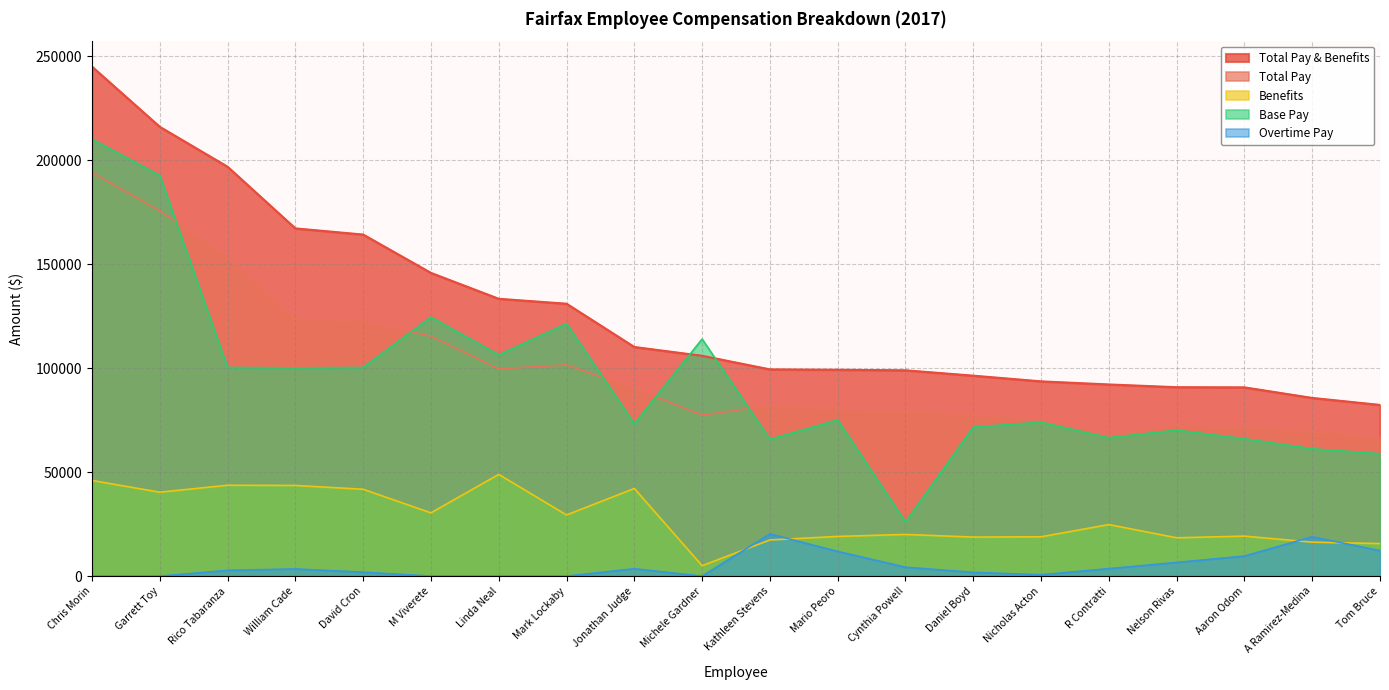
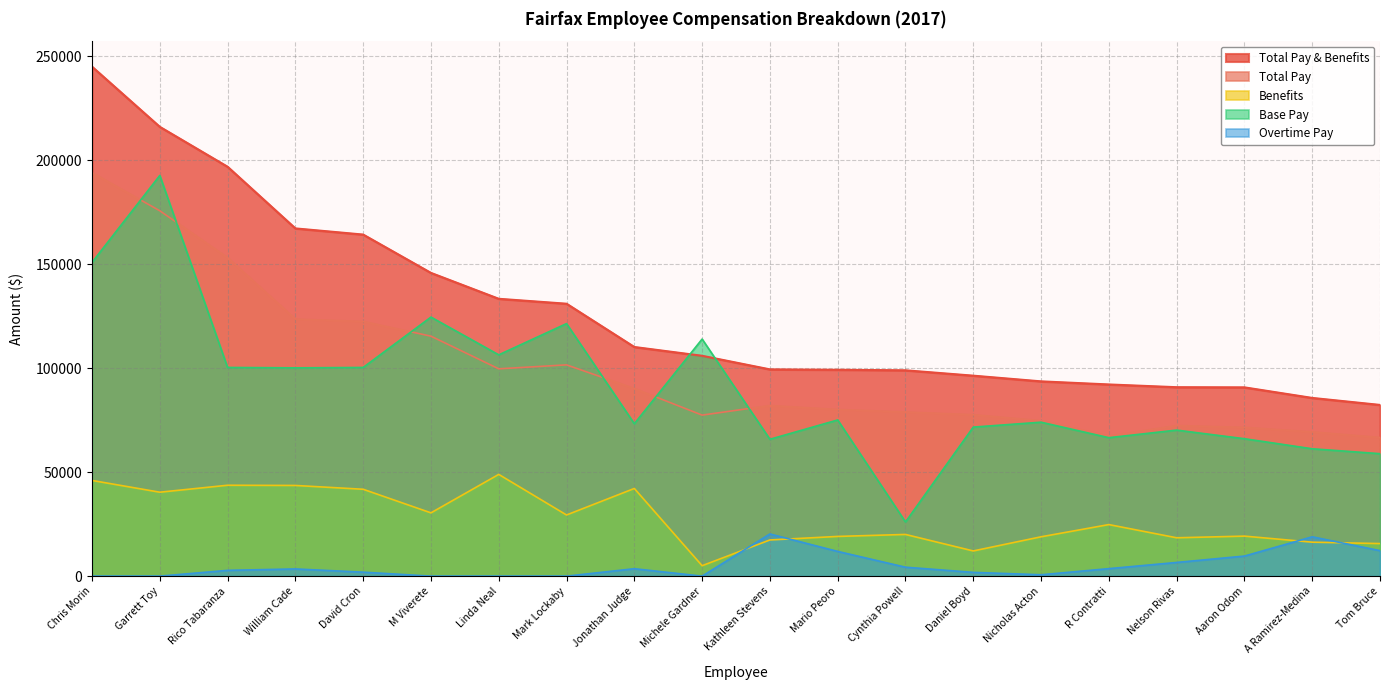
  {
    "Benefits": {
      "Chris Morin": 46000,
      "Garrett Toy": 40000,
      "Rico Tabaranza": 44000,
      "William Cade": 44000,
      "David Cron": 42000,
      "M Viverete": 30000,
      "Linda Neal": 49000,
      "Mark Lockaby": 29000,
      "Jonathan Judge": 42000,
      "Michele Gardner": 5000,
      "Kathleen Stevens": 17000,
      "Mario Peoro": 19000,
      "Cynthia Powell": 20000,
-     "Daniel Boyd": 19000,
+     "Daniel Boyd": 12000,
      "Nicholas Acton": 19000,
      "R Contratti": 25000,
      "Nelson Rivas": 18000,
      "Aaron Odom": 19000,
      "A Ramirez-Medina": 16000,
      "Tom Bruce": 16000
    },
    "Base Pay": {
-     "Chris Morin": 210000,
+     "Chris Morin": 151000,
      "Garrett Toy": 193000,
      "Rico Tabaranza": 100000,
      "William Cade": 100000,
      "David Cron": 100000,
      "M Viverete": 125000,
      "Linda Neal": 106000,
      "Mark Lockaby": 121000,
      "Jonathan Judge": 73000,
      "Michele Gardner": 114000,
      "Kathleen Stevens": 66000,
      "Mario Peoro": 75000,
      "Cynthia Powell": 26000,
      "Daniel Boyd": 72000,
      "Nelson Rivas": 70000,
      "Aaron Odom": 66000,
      "A Ramirez-Medina": 61000,
      "Tom Bruce": 59000
    },
    "Overtime Pay": {
      "Chris Morin": 0,
      "Garrett Toy": 0,
      "Rico Tabaranza": 3000,
      "William Cade": 3000,
      "David Cron": 2000,
      "M Viverete": 0,
      "Linda Neal": 0,
      "Mark Lockaby": 0,
      "Jonathan Judge": 4000,
      "Michele Gardner": 0,
      "Kathleen Stevens": 20000,
      "Mario Peoro": 12000,
      "Cynthia Powell": 4000,
      "Daniel Boyd": 2000,
      "Nicholas Acton": 1000,
      "R Contratti": 4000,
      "Nelson Rivas": 7000,
      "Aaron Odom": 10000,
      "A Ramirez-Medina": 19000,
      "Tom Bruce": 12000
    }
  }
